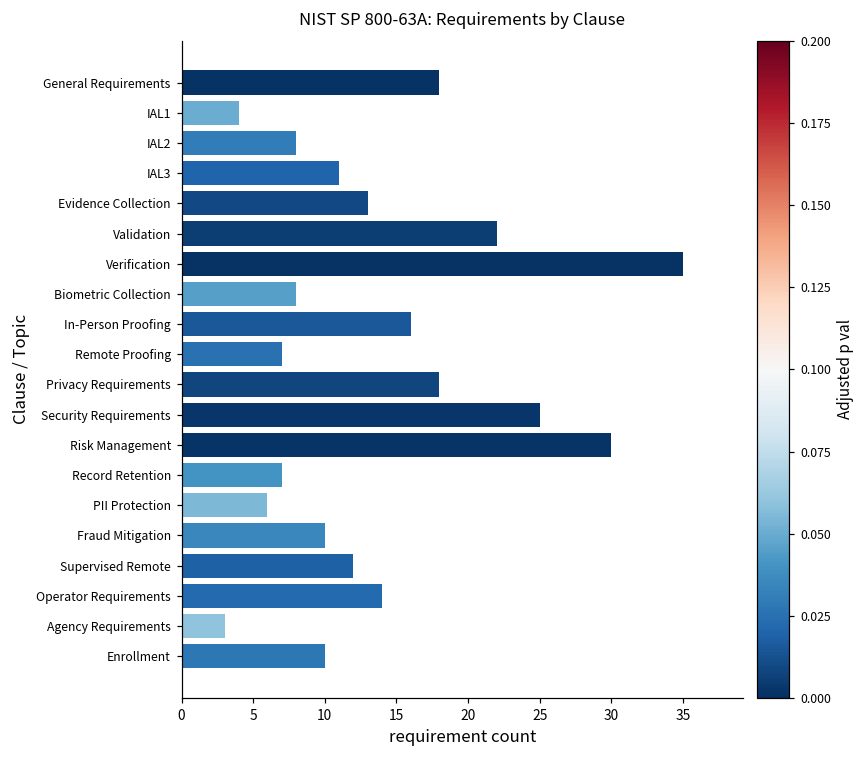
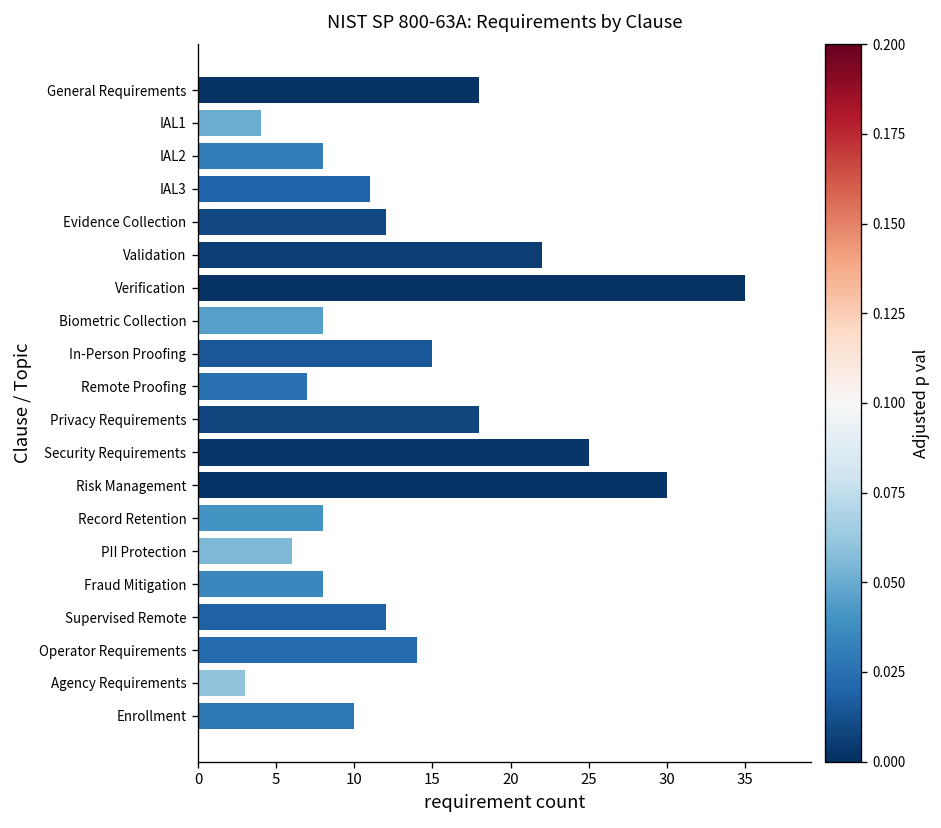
  {
    "General Requirements": 18,
    "IAL1": 4,
    "IAL2": 8,
    "IAL3": 11,
-   "Evidence Collection": 13,
+   "Evidence Collection": 12,
    "Validation": 22,
    "Verification": 35,
    "Biometric Collection": 8,
-   "In-Person Proofing": 16,
+   "In-Person Proofing": 15,
    "Remote Proofing": 7,
    "Privacy Requirements": 18,
    "Security Requirements": 25,
    "Risk Management": 30,
-   "Record Retention": 7,
+   "Record Retention": 8,
    "PII Protection": 6,
-   "Fraud Mitigation": 10,
+   "Fraud Mitigation": 8,
    "Supervised Remote": 12,
    "Operator Requirements": 14,
    "Agency Requirements": 3,
    "Enrollment": 10
  }
